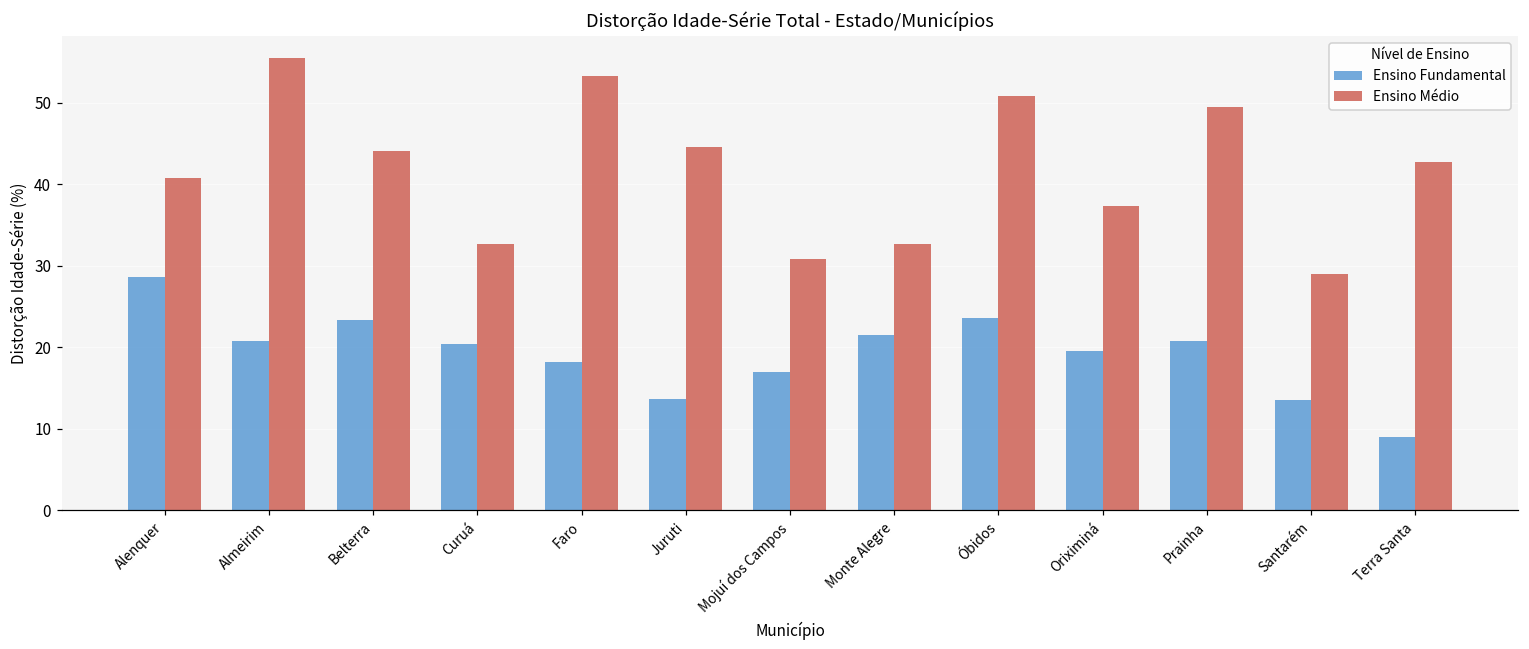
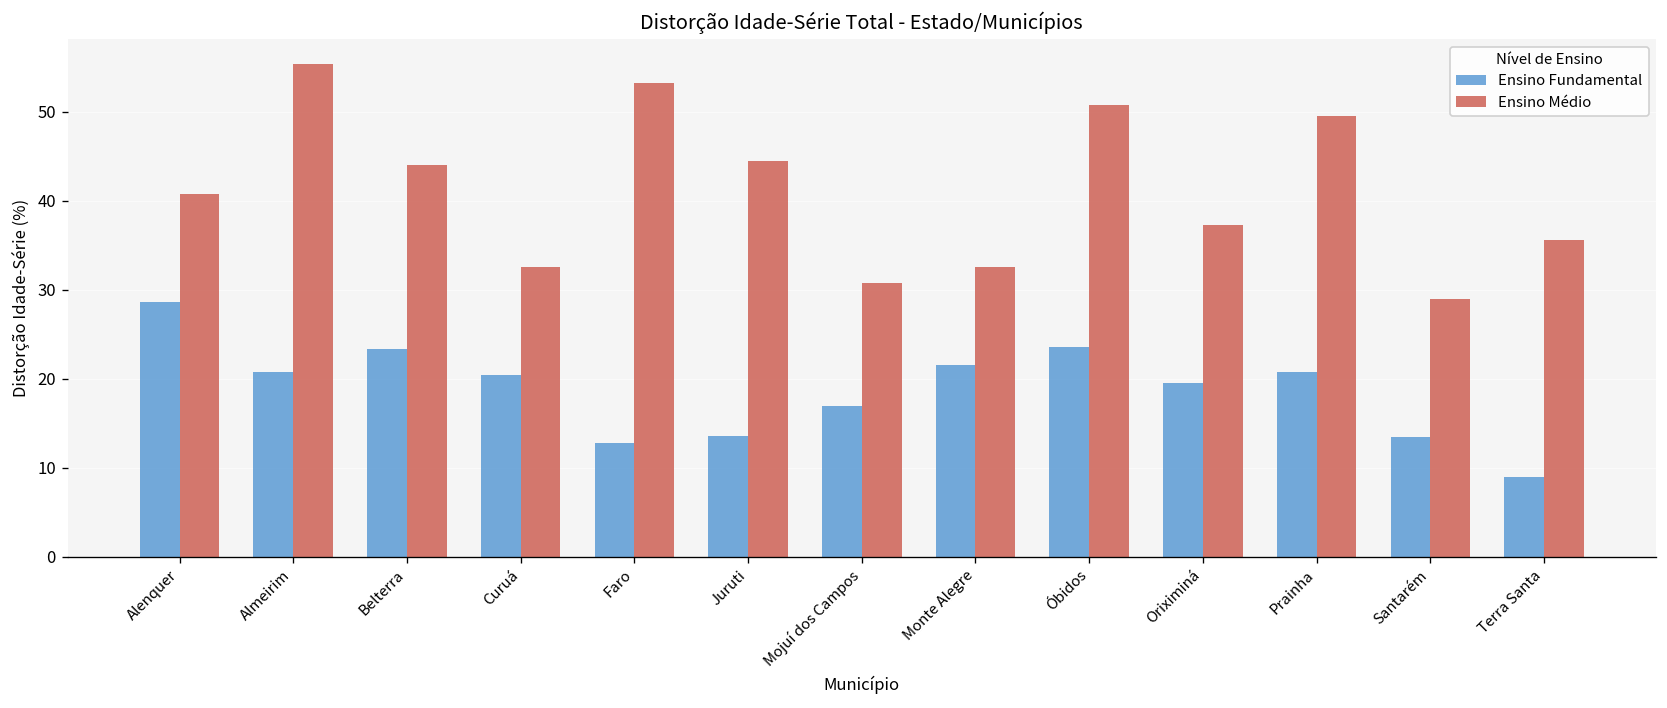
  {
    "Ensino Fundamental": {
      "Alenquer": 29,
      "Almeirim": 21,
      "Belterra": 23,
      "Curuá": 20,
-     "Faro": 18,
+     "Faro": 13,
      "Juruti": 14,
      "Mojuí dos Campos": 17,
      "Monte Alegre": 22,
      "Óbidos": 24,
      "Oriximiná": 20,
      "Prainha": 21,
      "Santarém": 14,
      "Terra Santa": 9
    },
    "Ensino Médio": {
      "Alenquer": 41,
      "Almeirim": 55,
      "Belterra": 44,
      "Curuá": 33,
      "Faro": 53,
      "Juruti": 45,
      "Mojuí dos Campos": 31,
      "Monte Alegre": 33,
      "Óbidos": 51,
      "Oriximiná": 37,
      "Prainha": 50,
      "Santarém": 29,
-     "Terra Santa": 43
+     "Terra Santa": 36
    }
  }
